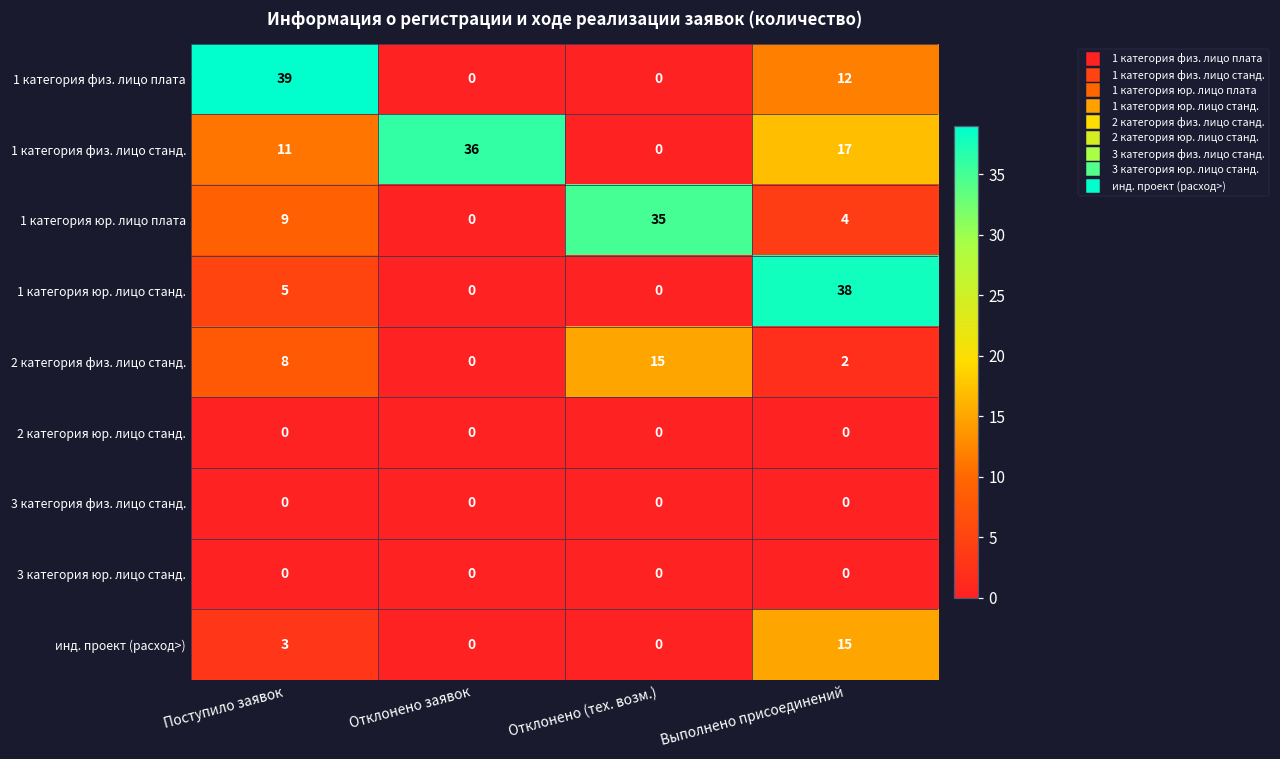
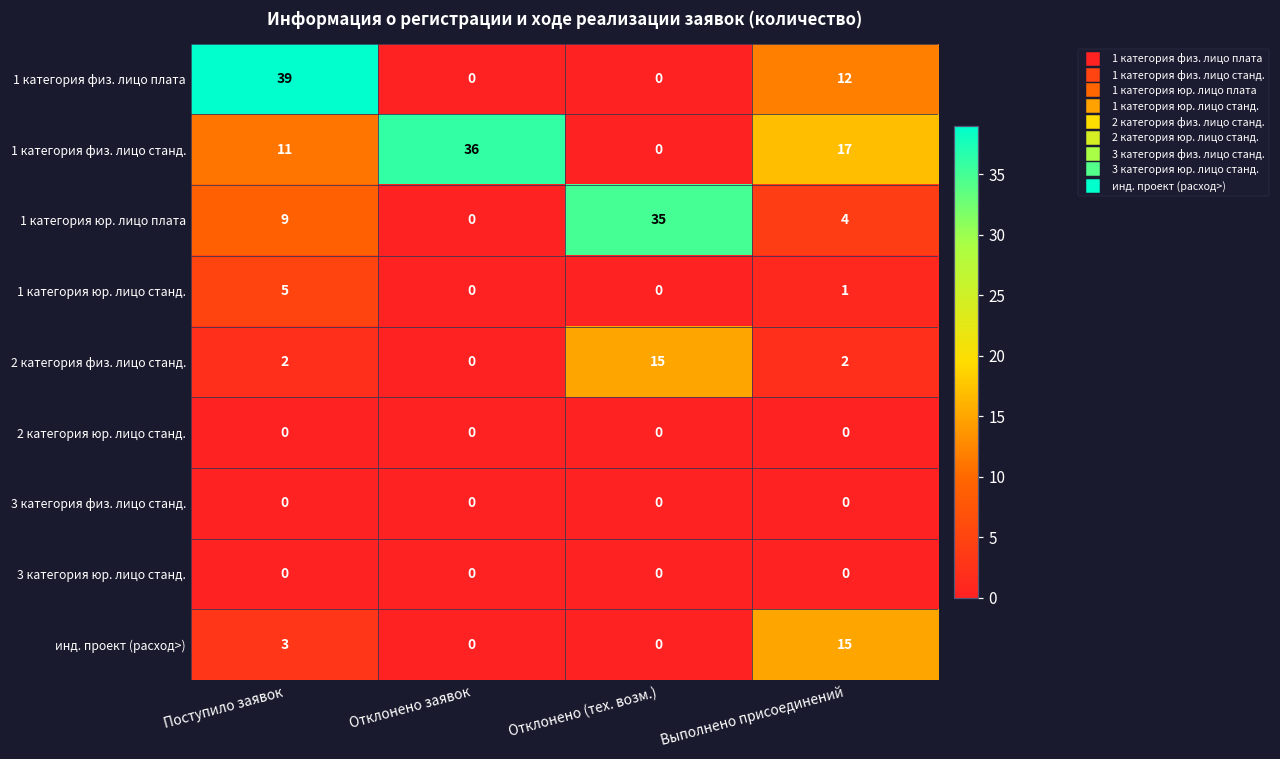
  {
    "1 категория физ. лицо плата": {
      "Поступило заявок": 39,
      "Отклонено заявок": 0,
      "Отклонено (тех. возм.)": 0,
      "Выполнено присоединений": 12
    },
    "1 категория физ. лицо станд.": {
      "Поступило заявок": 11,
      "Отклонено заявок": 36,
      "Отклонено (тех. возм.)": 0,
      "Выполнено присоединений": 17
    },
    "1 категория юр. лицо плата": {
      "Поступило заявок": 9,
      "Отклонено заявок": 0,
      "Отклонено (тех. возм.)": 35,
      "Выполнено присоединений": 4
    },
    "1 категория юр. лицо станд.": {
      "Поступило заявок": 5,
      "Отклонено заявок": 0,
      "Отклонено (тех. возм.)": 0,
-     "Выполнено присоединений": 38
+     "Выполнено присоединений": 1
    },
    "2 категория физ. лицо станд.": {
-     "Поступило заявок": 8,
+     "Поступило заявок": 2,
      "Отклонено заявок": 0,
      "Отклонено (тех. возм.)": 15,
      "Выполнено присоединений": 2
    },
    "2 категория юр. лицо станд.": {
      "Поступило заявок": 0,
      "Отклонено заявок": 0,
      "Отклонено (тех. возм.)": 0,
      "Выполнено присоединений": 0
    },
    "3 категория физ. лицо станд.": {
      "Поступило заявок": 0,
      "Отклонено заявок": 0,
      "Отклонено (тех. возм.)": 0,
      "Выполнено присоединений": 0
    },
    "3 категория юр. лицо станд.": {
      "Поступило заявок": 0,
      "Отклонено заявок": 0,
      "Отклонено (тех. возм.)": 0,
      "Выполнено присоединений": 0
    },
    "инд. проект (расход>)": {
      "Поступило заявок": 3,
      "Отклонено заявок": 0,
      "Отклонено (тех. возм.)": 0,
      "Выполнено присоединений": 15
    }
  }
